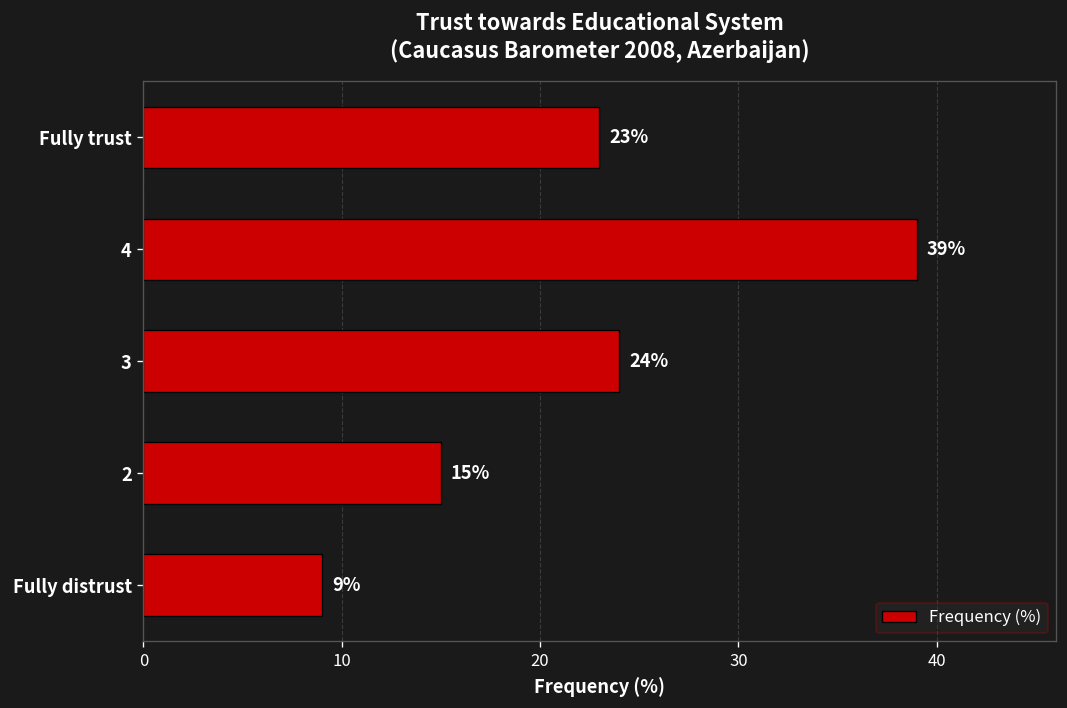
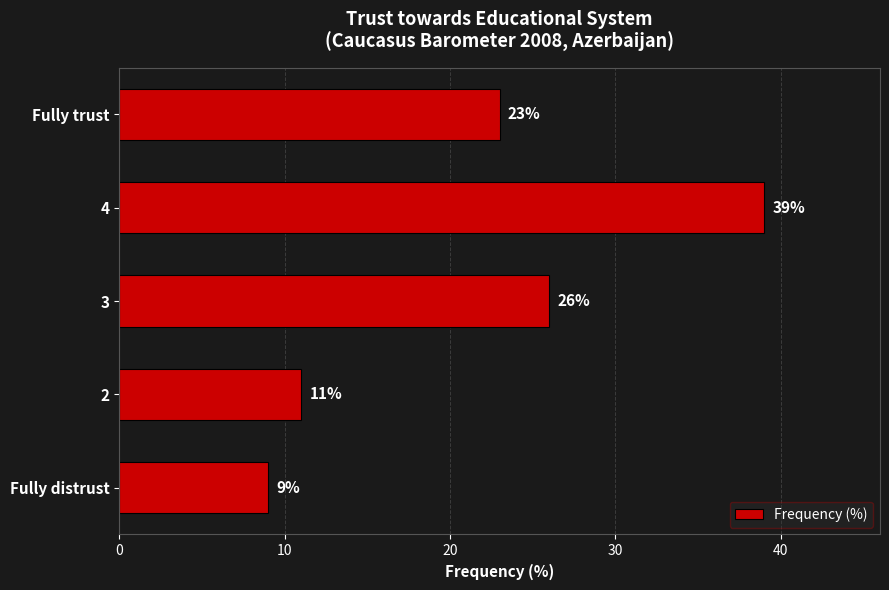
  {
    "Fully trust": "23%",
    "4": "39%",
-   "3": "24%",
-   "2": "15%",
+   "3": "26%",
+   "2": "11%",
    "Fully distrust": "9%"
  }
